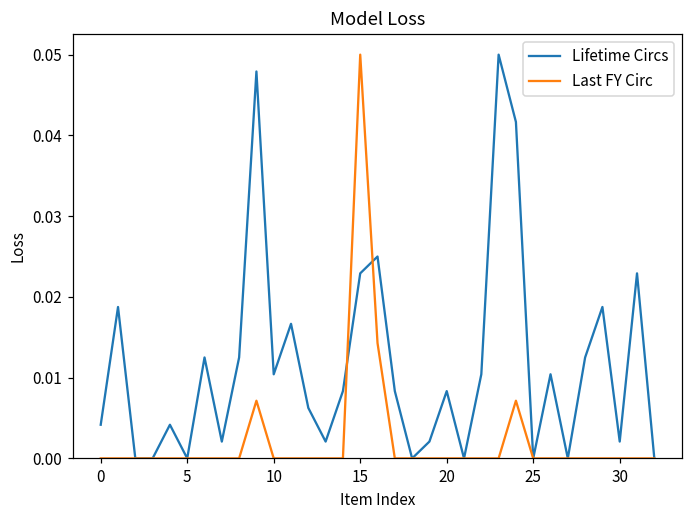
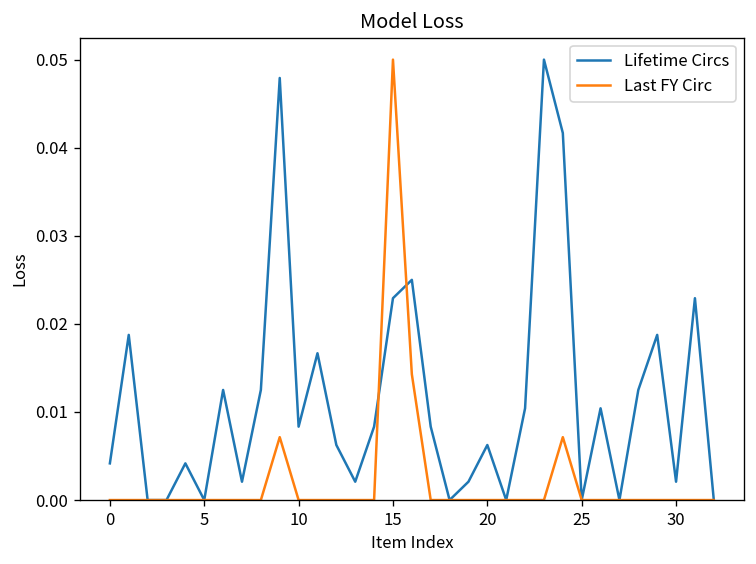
  {
    "Lifetime Circs": {
      "0": 0.004,
-     "10": 0.010,
+     "10": 0.008,
      "15": 0.023,
-     "20": 0.008,
+     "20": 0.006,
      "30": 0.002
    },
    "Last FY Circ": {
      "0": 0.000,
      "10": 0.000,
      "15": 0.050,
      "20": 0.000,
      "30": 0.000
    }
  }
